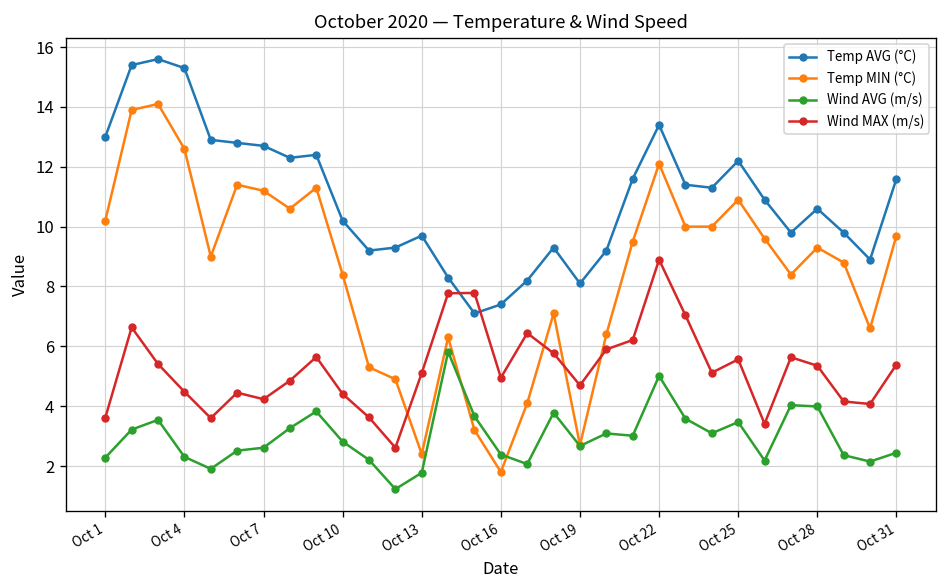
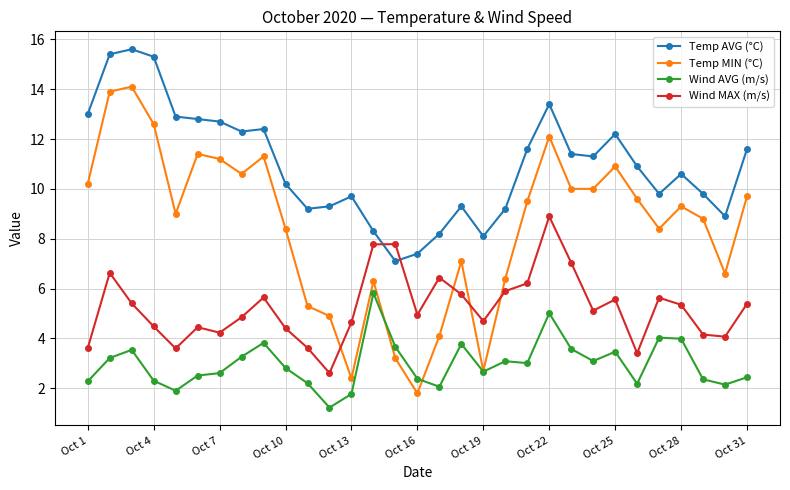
  {
    "Temp AVG (°C)": {
      "Oct 1": 13.0,
      "Oct 4": 15.3,
      "Oct 7": 12.7,
      "Oct 10": 10.2,
      "Oct 13": 9.7,
      "Oct 16": 7.4,
      "Oct 19": 8.1,
      "Oct 22": 13.4,
      "Oct 25": 12.2,
      "Oct 28": 10.6,
      "Oct 31": 11.6
    },
    "Temp MIN (°C)": {
      "Oct 1": 10.2,
      "Oct 4": 12.6,
      "Oct 7": 11.2,
      "Oct 10": 8.4,
      "Oct 13": 2.4,
      "Oct 16": 1.8,
      "Oct 22": 12.1,
      "Oct 25": 10.9,
      "Oct 28": 9.3,
      "Oct 31": 9.7
    },
    "Wind AVG (m/s)": {
      "Oct 1": 2.3,
      "Oct 4": 2.3,
      "Oct 7": 2.6,
      "Oct 10": 2.8,
      "Oct 13": 1.8,
      "Oct 16": 2.4,
      "Oct 22": 5.0,
      "Oct 25": 3.5,
      "Oct 28": 4.0,
      "Oct 31": 2.4
    },
    "Wind MAX (m/s)": {
      "Oct 1": 3.6,
      "Oct 4": 4.5,
      "Oct 7": 4.2,
      "Oct 10": 4.4,
-     "Oct 13": 5.1,
+     "Oct 13": 4.6,
      "Oct 16": 5.0,
      "Oct 19": 4.7,
      "Oct 22": 8.9,
      "Oct 25": 5.6,
      "Oct 28": 5.4,
      "Oct 31": 5.4
    }
  }
